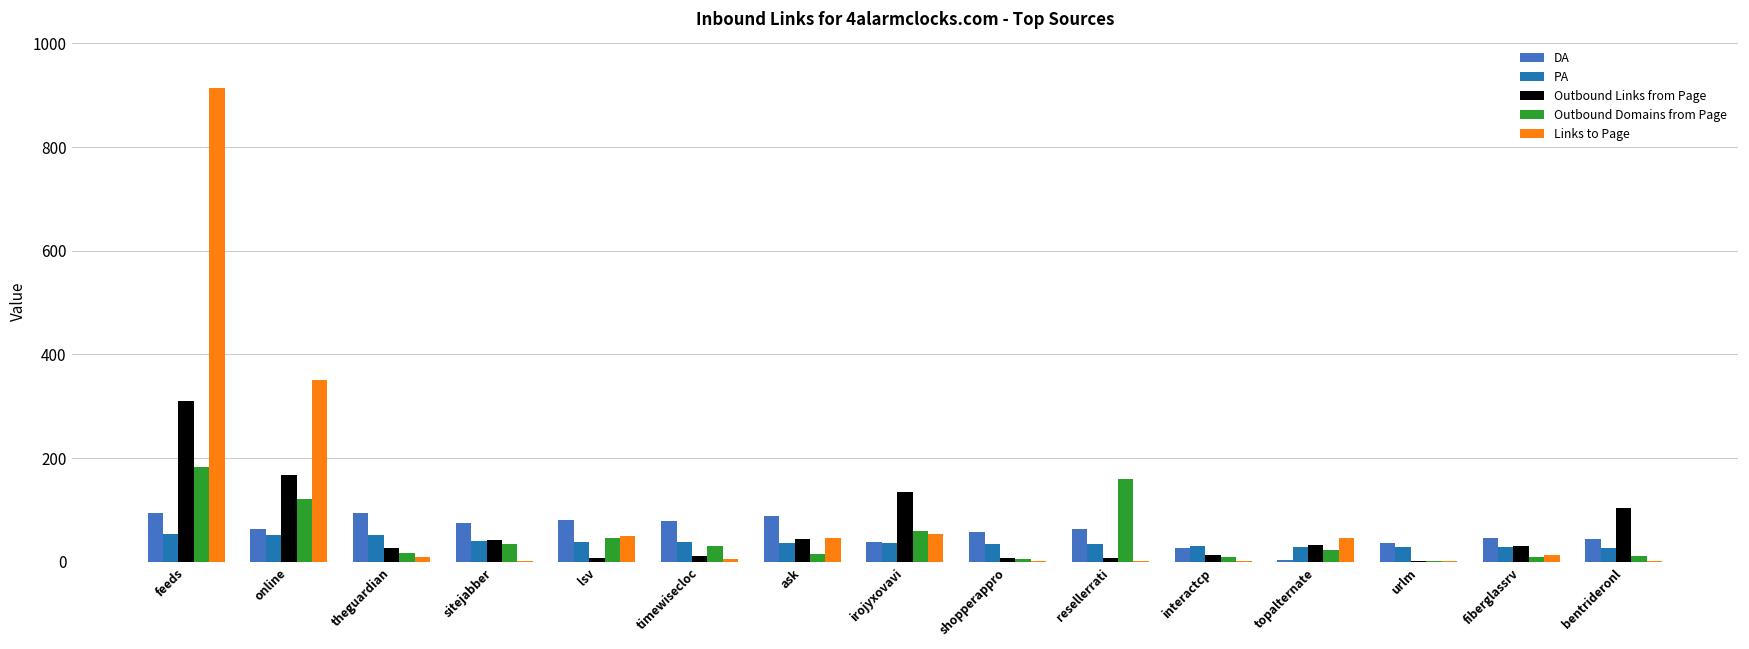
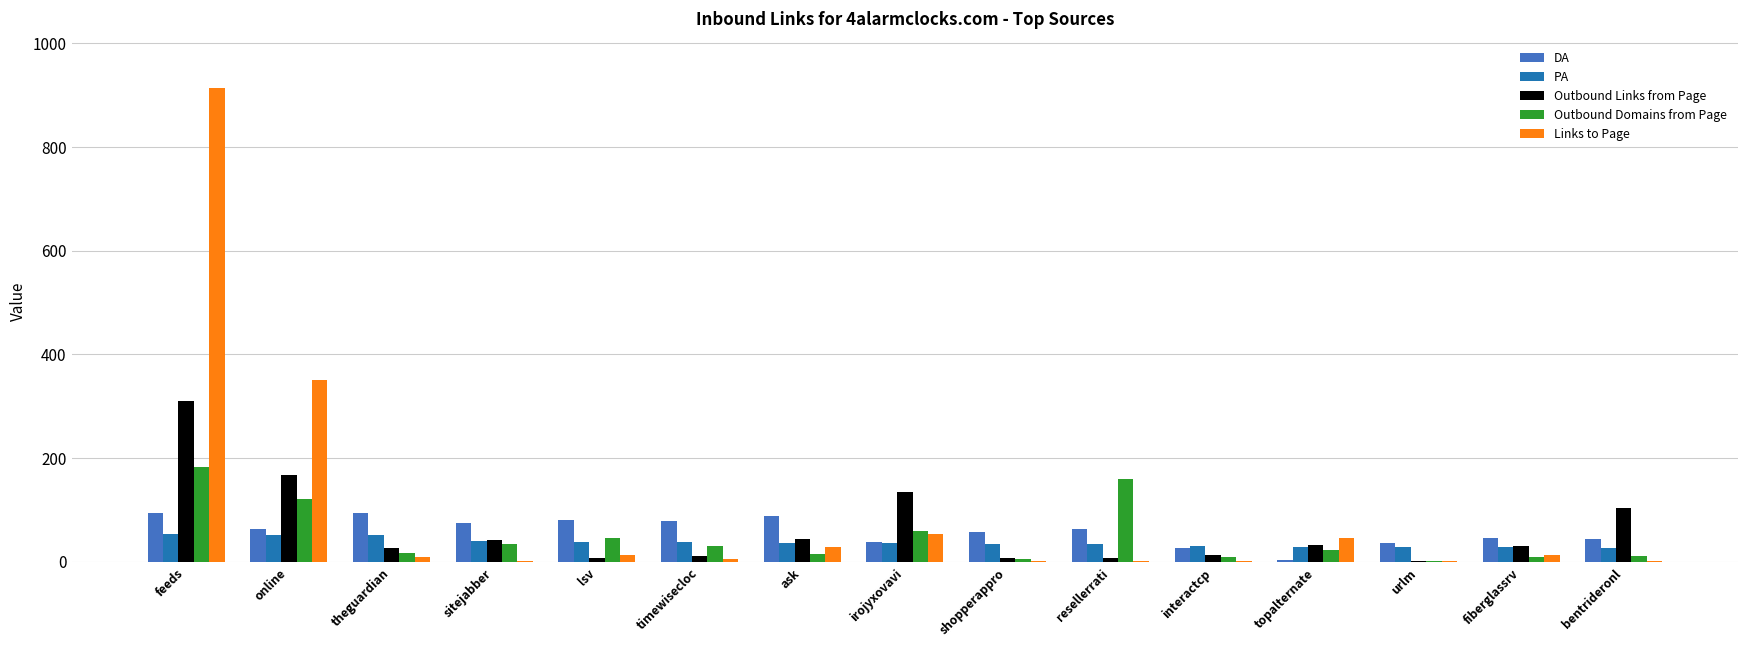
  {
    "Outbound Links from Page": {
      "feeds": 310,
      "online": 170,
      "theguardian": 30,
      "sitejabber": 40,
      "lsv": 10,
      "timewisecloc": 10,
      "ask": 40,
      "irojyxovavi": 140,
      "shopperappro": 10,
      "resellerrati": 10,
      "interactcp": 10,
      "topalternate": 30,
      "fiberglassrv": 30,
      "bentrideronl": 100
    },
    "Outbound Domains from Page": {
      "feeds": 180,
      "online": 120,
      "theguardian": 20,
      "sitejabber": 40,
      "lsv": 50,
      "timewisecloc": 30,
      "ask": 20,
      "irojyxovavi": 60,
      "resellerrati": 160,
      "interactcp": 10,
      "topalternate": 20,
      "fiberglassrv": 10,
      "bentrideronl": 10
    },
    "Links to Page": {
      "feeds": 910,
      "online": 350,
      "theguardian": 10,
-     "lsv": 50,
-     "ask": 50,
+     "lsv": 10,
+     "ask": 30,
      "irojyxovavi": 50,
      "topalternate": 50,
      "fiberglassrv": 10
    }
  }
